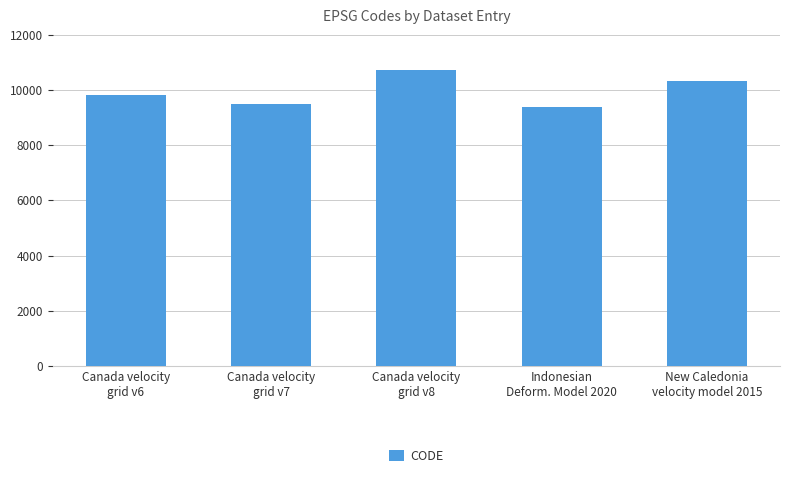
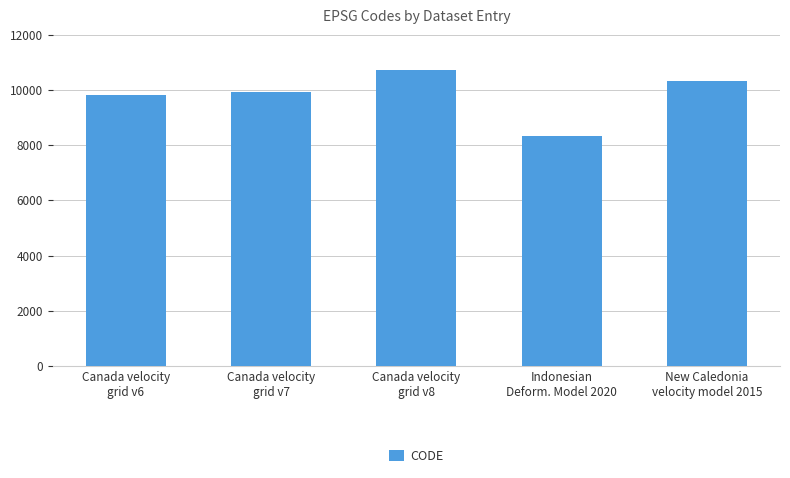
  {
    "Canada velocity grid v6": 9800,
-   "Canada velocity grid v7": 9500,
+   "Canada velocity grid v7": 9900,
    "Canada velocity grid v8": 10700,
-   "Indonesian Deform. Model 2020": 9400,
+   "Indonesian Deform. Model 2020": 8300,
    "New Caledonia velocity model 2015": 10300
  }
